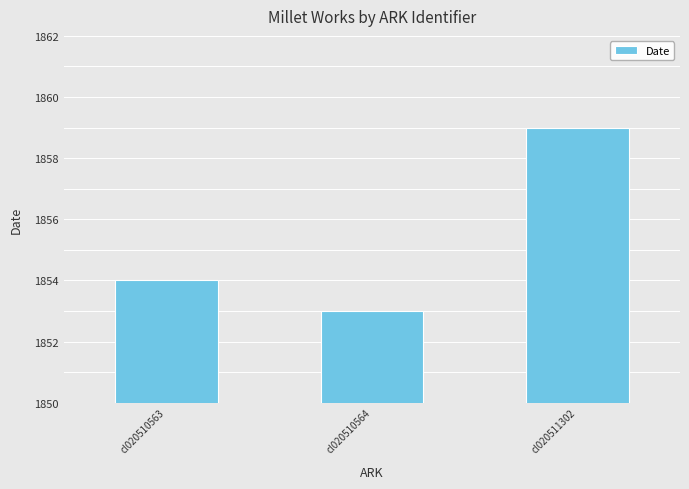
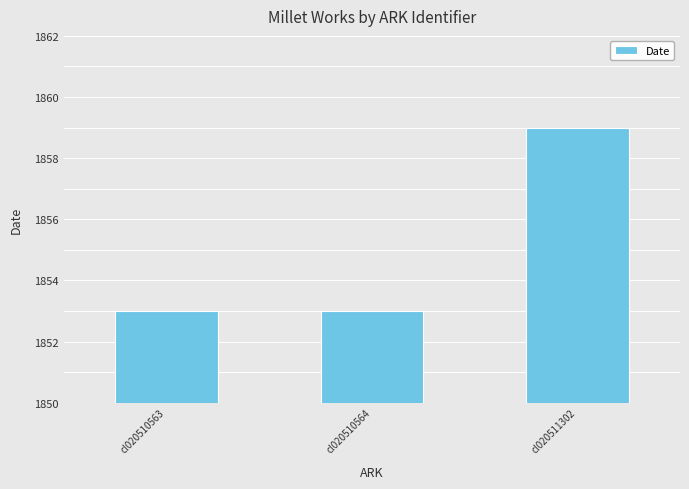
  {
-   "cl020510563": 1854,
+   "cl020510563": 1853,
    "cl020510564": 1853,
    "cl020511302": 1859
  }
